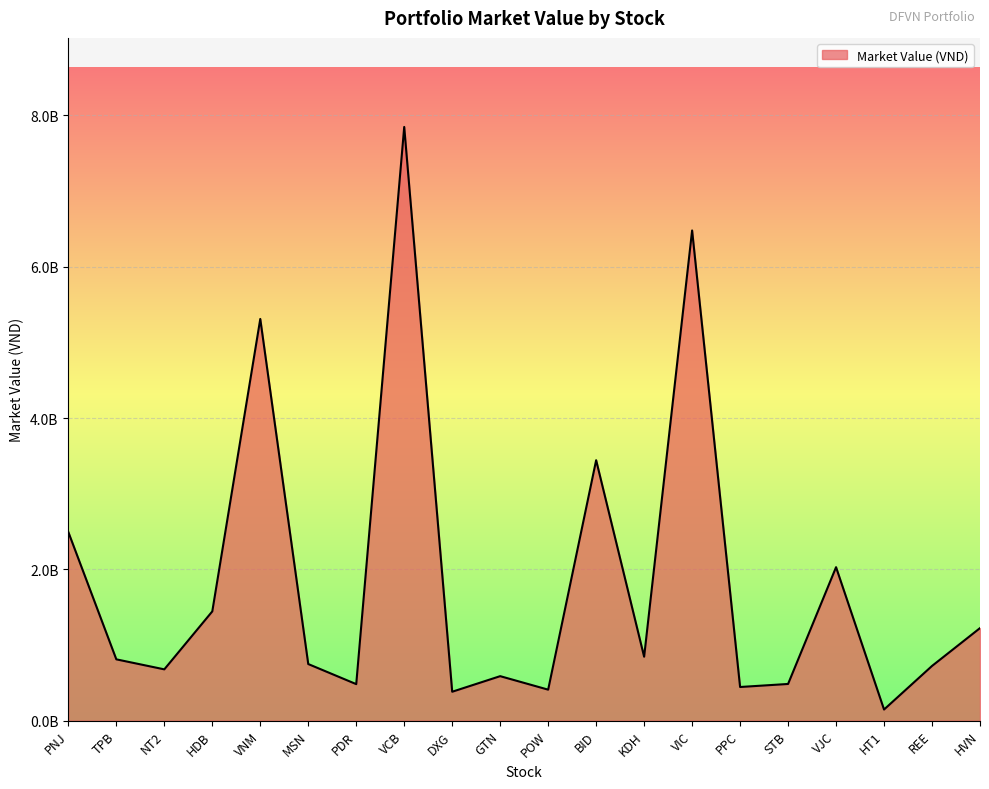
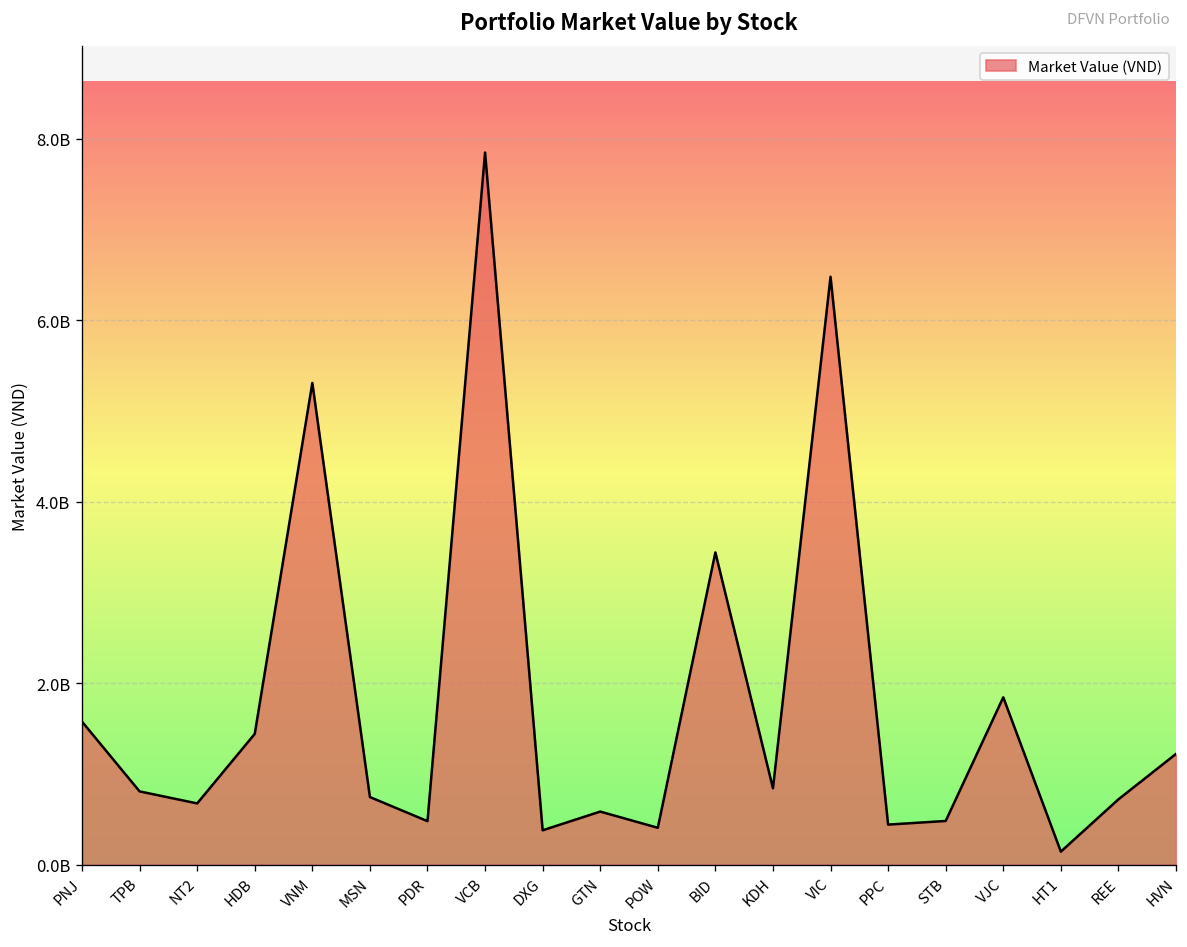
  {
-   "PNJ": 2500000000,
+   "PNJ": 1600000000,
    "TPB": 800000000,
    "NT2": 700000000,
    "HDB": 1400000000,
    "VNM": 5300000000,
    "MSN": 700000000,
    "PDR": 500000000,
    "VCB": 7800000000,
    "DXG": 400000000,
    "GTN": 600000000,
    "POW": 400000000,
    "BID": 3400000000,
    "KDH": 800000000,
    "VIC": 6500000000,
    "PPC": 400000000,
    "STB": 500000000,
-   "VJC": 2000000000,
+   "VJC": 1800000000,
    "HT1": 100000000,
    "REE": 700000000,
    "HVN": 1200000000
  }
